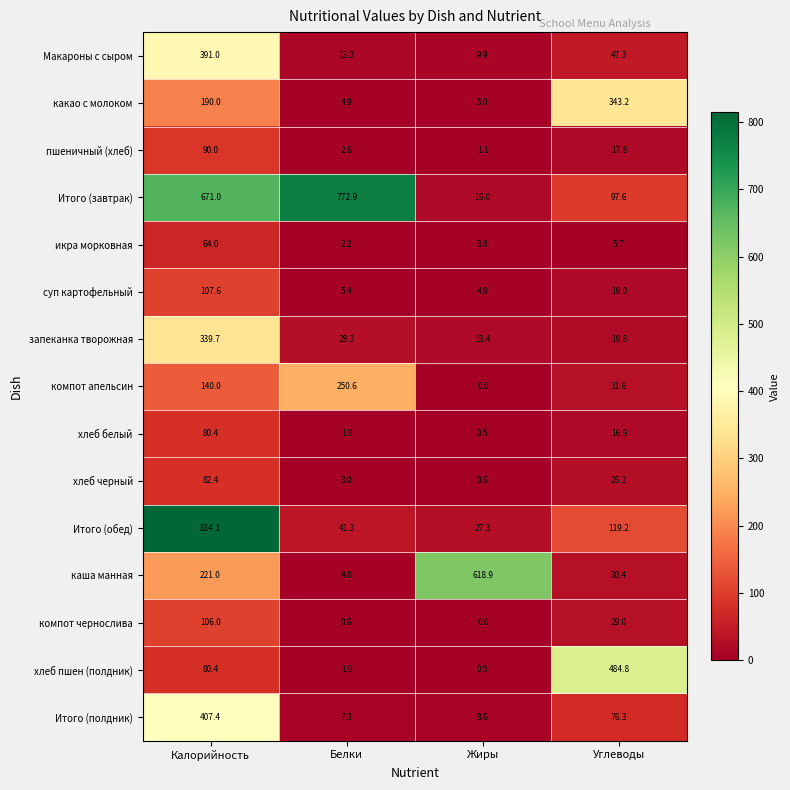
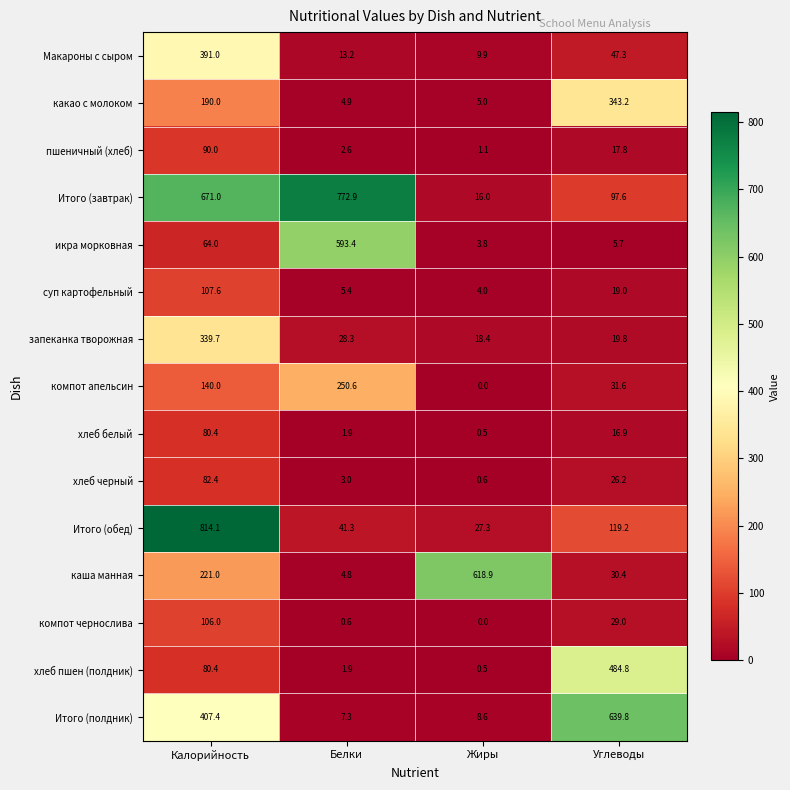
  {
    "Макароны с сыром": {
      "Калорийность": 391.0,
      "Белки": 13.2,
      "Жиры": 9.9,
      "Углеводы": 47.3
    },
    "какао с молоком": {
      "Калорийность": 190.0,
      "Белки": 4.9,
      "Жиры": 5.0,
      "Углеводы": 343.2
    },
    "пшеничный (хлеб)": {
      "Калорийность": 90.0,
      "Белки": 2.6,
      "Жиры": 1.1,
      "Углеводы": 17.8
    },
    "Итого (завтрак)": {
      "Калорийность": 671.0,
      "Белки": 772.9,
      "Жиры": 16.0,
      "Углеводы": 97.6
    },
    "икра морковная": {
      "Калорийность": 64.0,
-     "Белки": 2.2,
+     "Белки": 593.4,
      "Жиры": 3.8,
      "Углеводы": 5.7
    },
    "суп картофельный": {
      "Калорийность": 107.6,
      "Белки": 5.4,
      "Жиры": 4.0,
      "Углеводы": 19.0
    },
    "запеканка творожная": {
      "Калорийность": 339.7,
      "Белки": 28.3,
      "Жиры": 18.4,
      "Углеводы": 19.8
    },
    "компот апельсин": {
      "Калорийность": 140.0,
      "Белки": 250.6,
      "Жиры": 0.0,
      "Углеводы": 31.6
    },
    "хлеб белый": {
      "Калорийность": 80.4,
      "Белки": 1.9,
      "Жиры": 0.5,
      "Углеводы": 16.9
    },
    "хлеб черный": {
      "Калорийность": 82.4,
      "Белки": 3.0,
      "Жиры": 0.6,
      "Углеводы": 26.2
    },
    "Итого (обед)": {
      "Калорийность": 814.1,
      "Белки": 41.3,
      "Жиры": 27.3,
      "Углеводы": 119.2
    },
    "каша манная": {
      "Калорийность": 221.0,
      "Белки": 4.8,
      "Жиры": 618.9,
      "Углеводы": 30.4
    },
    "компот чернослива": {
      "Калорийность": 106.0,
      "Белки": 0.6,
      "Жиры": 0.0,
      "Углеводы": 29.0
    },
    "хлеб пшен (полдник)": {
      "Калорийность": 80.4,
      "Белки": 1.9,
      "Жиры": 0.5,
      "Углеводы": 484.8
    },
    "Итого (полдник)": {
      "Калорийность": 407.4,
      "Белки": 7.3,
      "Жиры": 8.6,
-     "Углеводы": 76.3
+     "Углеводы": 639.8
    }
  }
